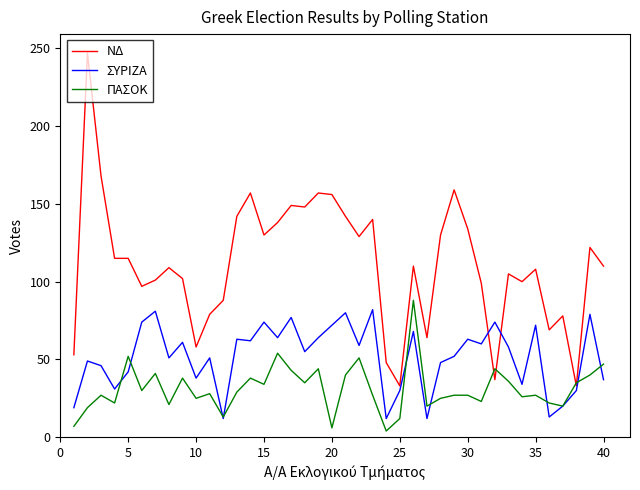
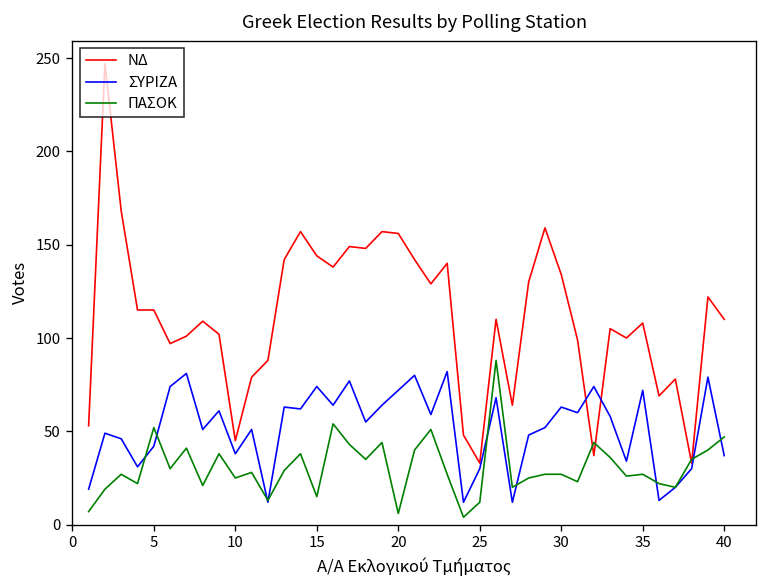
  {
    "ΝΔ": {
      "5": 115,
-     "10": 58,
-     "15": 130,
+     "10": 45,
+     "15": 144,
      "20": 156,
      "25": 33,
      "30": 134,
      "35": 108,
      "40": 110
    },
    "ΣΥΡΙΖΑ": {
      "5": 42,
      "10": 38,
      "15": 74,
      "20": 72,
      "25": 30,
      "30": 63,
      "35": 72,
      "40": 37
    },
    "ΠΑΣΟΚ": {
      "5": 52,
      "10": 25,
-     "15": 34,
+     "15": 15,
      "20": 6,
      "25": 12,
      "30": 27,
      "35": 27,
      "40": 47
    }
  }
